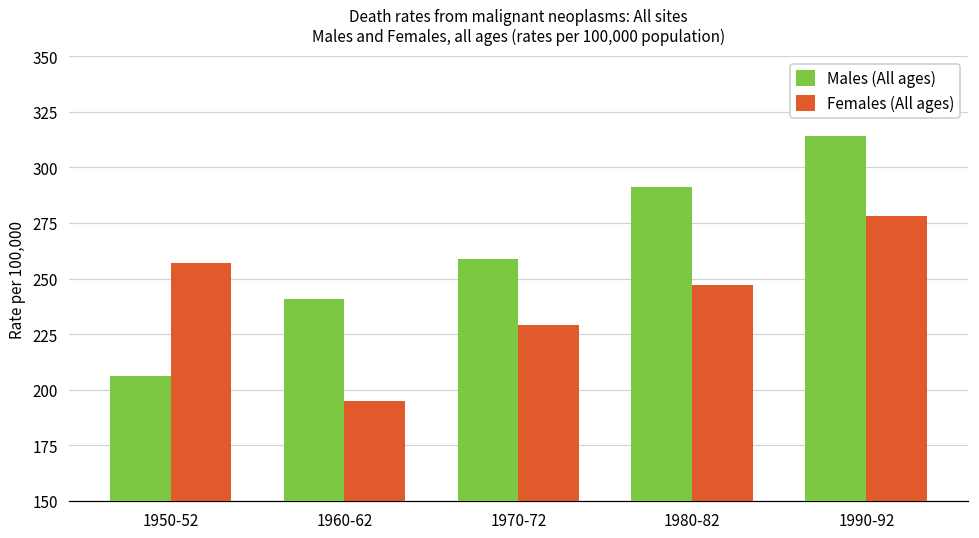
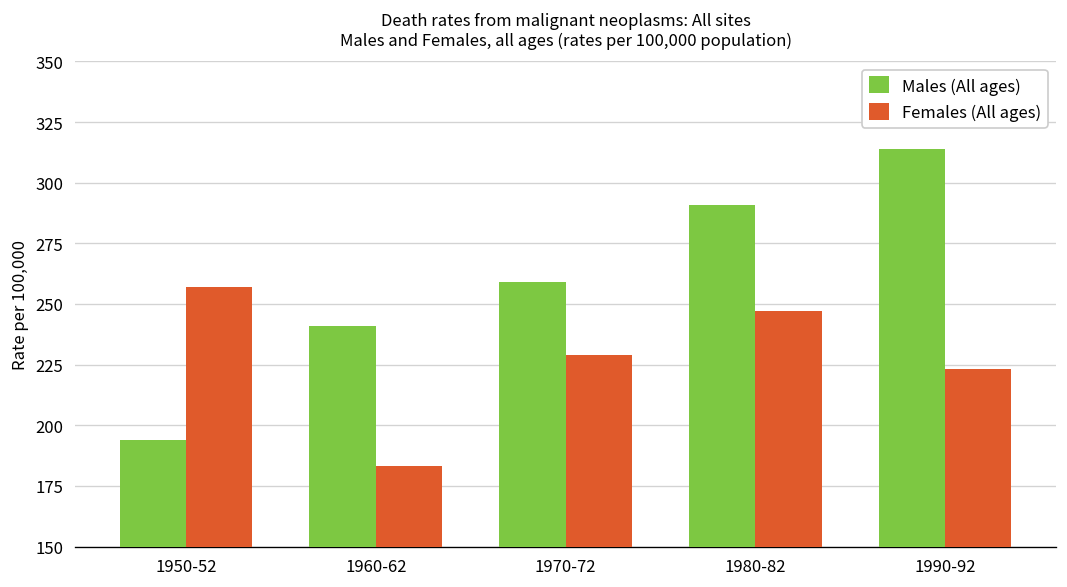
  {
    "Males (All ages)": {
-     "1950-52": 206,
+     "1950-52": 194,
      "1960-62": 241,
      "1970-72": 259,
      "1980-82": 291,
      "1990-92": 314
    },
    "Females (All ages)": {
      "1950-52": 257,
-     "1960-62": 195,
+     "1960-62": 183,
      "1970-72": 229,
      "1980-82": 247,
-     "1990-92": 278
+     "1990-92": 223
    }
  }
